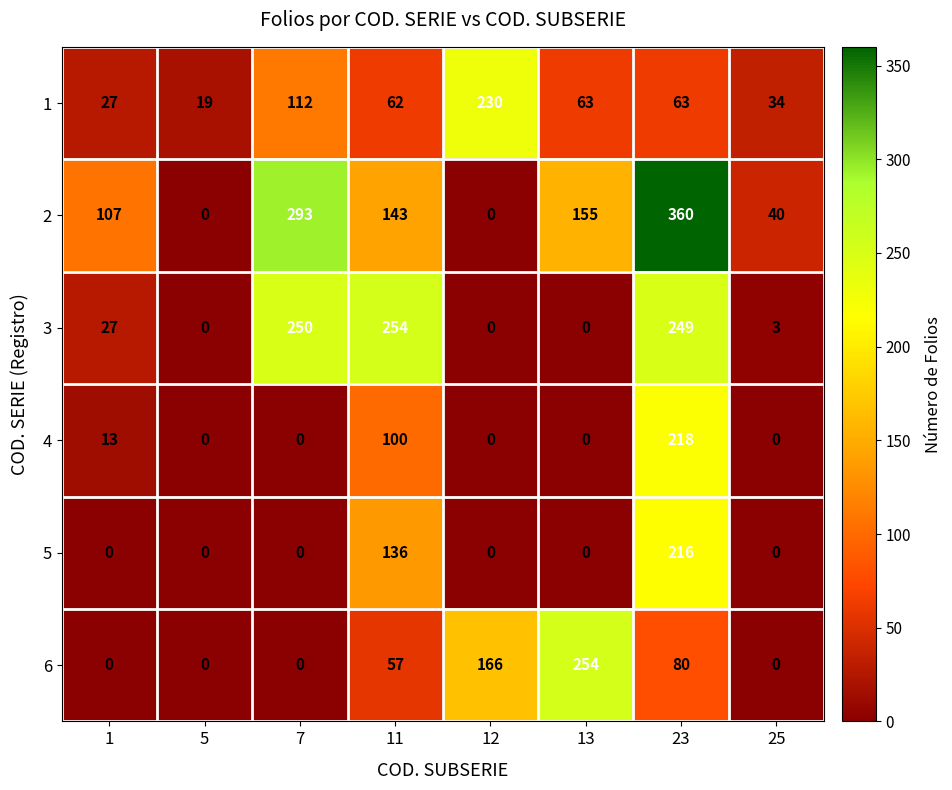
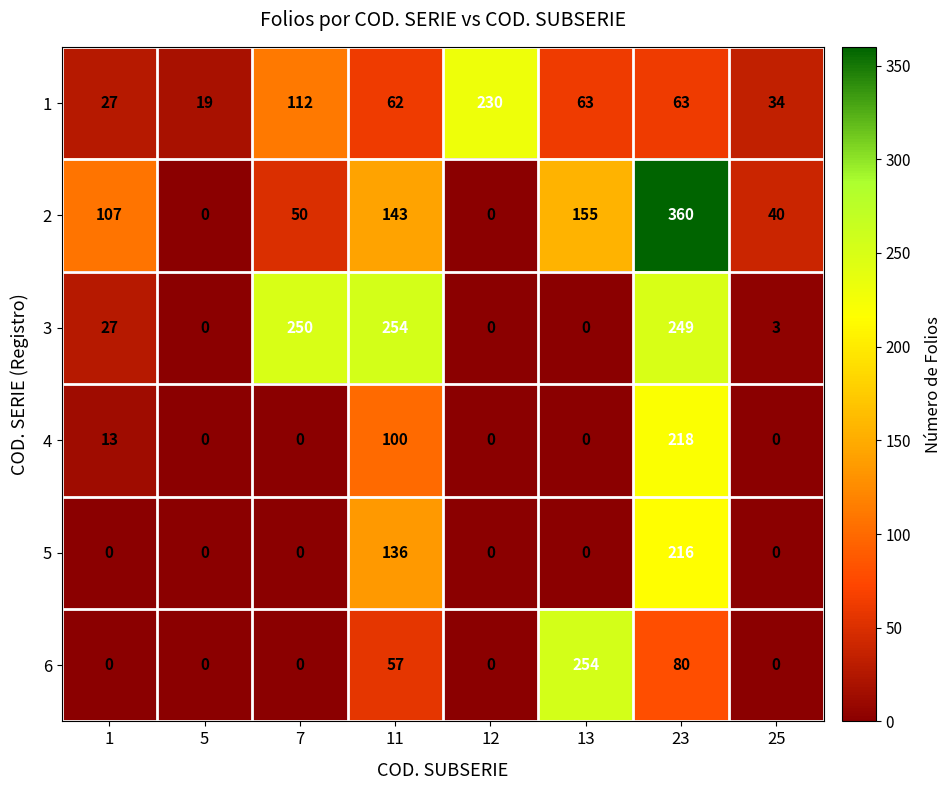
  {
    "1": {
      "1": 27,
      "5": 19,
      "7": 112,
      "11": 62,
      "12": 230,
      "13": 63,
      "23": 63,
      "25": 34
    },
    "2": {
      "1": 107,
      "5": 0,
-     "7": 293,
+     "7": 50,
      "11": 143,
      "12": 0,
      "13": 155,
      "23": 360,
      "25": 40
    },
    "3": {
      "1": 27,
      "5": 0,
      "7": 250,
      "11": 254,
      "12": 0,
      "13": 0,
      "23": 249,
      "25": 3
    },
    "4": {
      "1": 13,
      "5": 0,
      "7": 0,
      "11": 100,
      "12": 0,
      "13": 0,
      "23": 218,
      "25": 0
    },
    "5": {
      "1": 0,
      "5": 0,
      "7": 0,
      "11": 136,
      "12": 0,
      "13": 0,
      "23": 216,
      "25": 0
    },
    "6": {
      "1": 0,
      "5": 0,
      "7": 0,
      "11": 57,
-     "12": 166,
+     "12": 0,
      "13": 254,
      "23": 80,
      "25": 0
    }
  }
